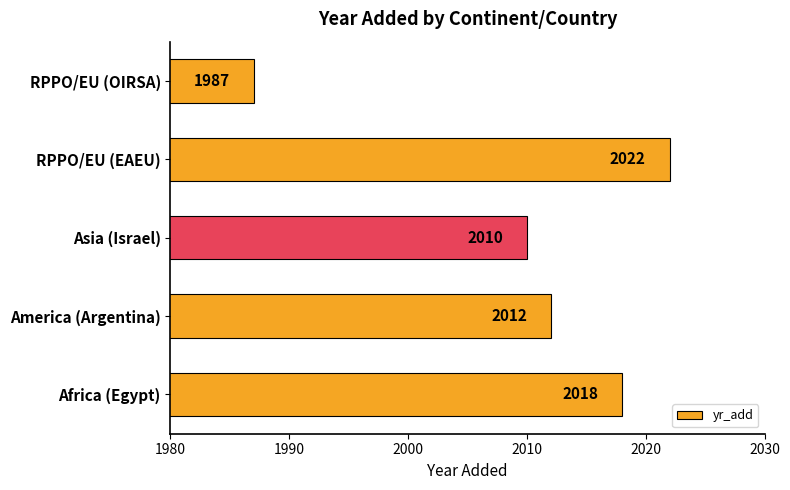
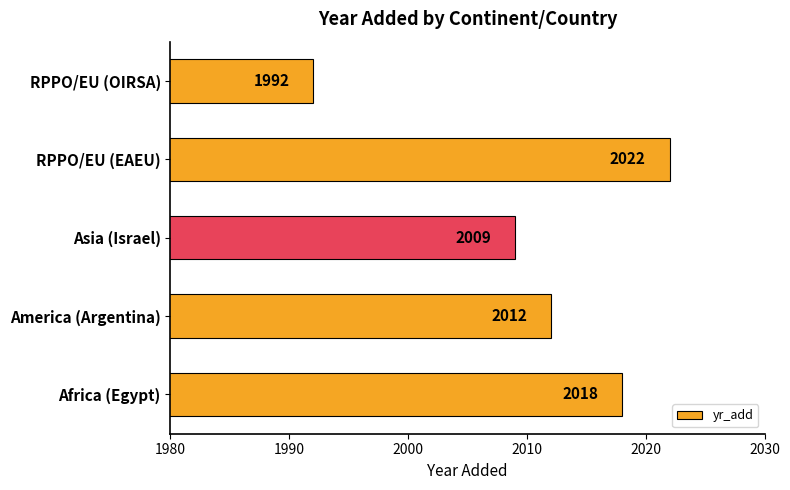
  {
-   "RPPO/EU (OIRSA)": 1987,
+   "RPPO/EU (OIRSA)": 1992,
    "RPPO/EU (EAEU)": 2022,
-   "Asia (Israel)": 2010,
+   "Asia (Israel)": 2009,
    "America (Argentina)": 2012,
    "Africa (Egypt)": 2018
  }
